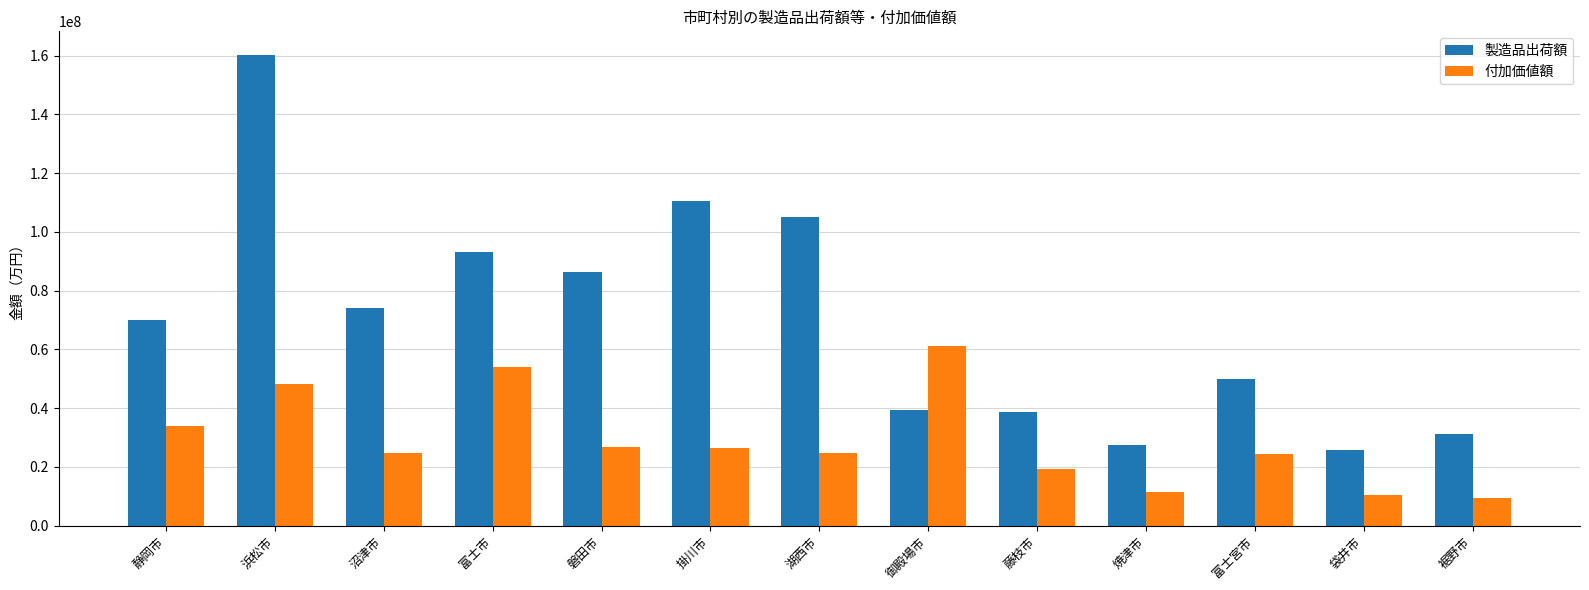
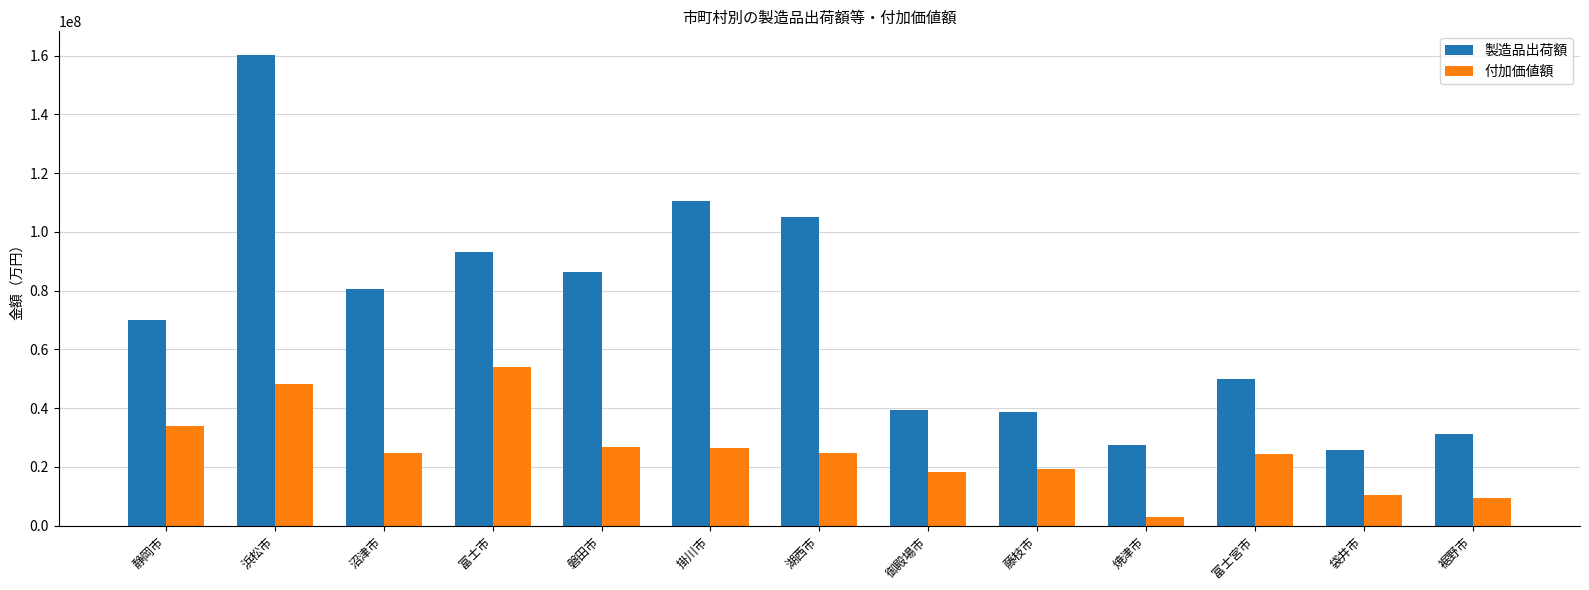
  {
    "製造品出荷額": {
      "静岡市": 70000000,
      "浜松市": 160000000,
-     "沼津市": 74000000,
+     "沼津市": 81000000,
      "富士市": 93000000,
      "磐田市": 87000000,
      "掛川市": 111000000,
      "湖西市": 105000000,
      "御殿場市": 39000000,
      "藤枝市": 39000000,
      "焼津市": 27000000,
      "富士宮市": 50000000,
      "袋井市": 26000000,
      "裾野市": 31000000
    },
    "付加価値額": {
      "静岡市": 34000000,
      "浜松市": 48000000,
      "沼津市": 25000000,
      "富士市": 54000000,
      "磐田市": 27000000,
      "掛川市": 26000000,
      "湖西市": 25000000,
-     "御殿場市": 61000000,
+     "御殿場市": 18000000,
      "藤枝市": 19000000,
-     "焼津市": 12000000,
+     "焼津市": 3000000,
      "富士宮市": 25000000,
      "袋井市": 11000000,
      "裾野市": 9000000
    }
  }
